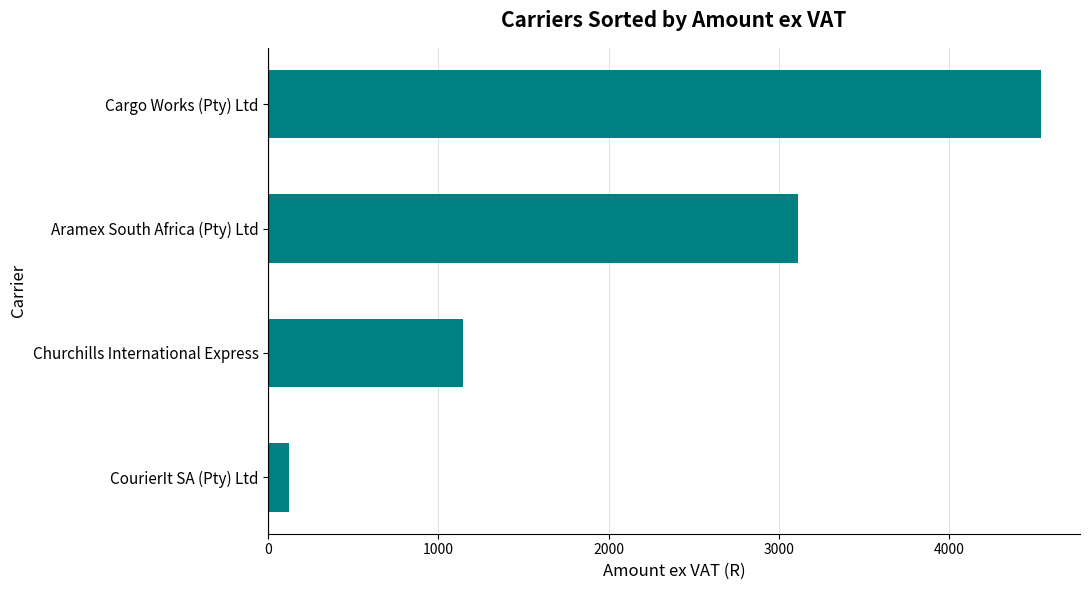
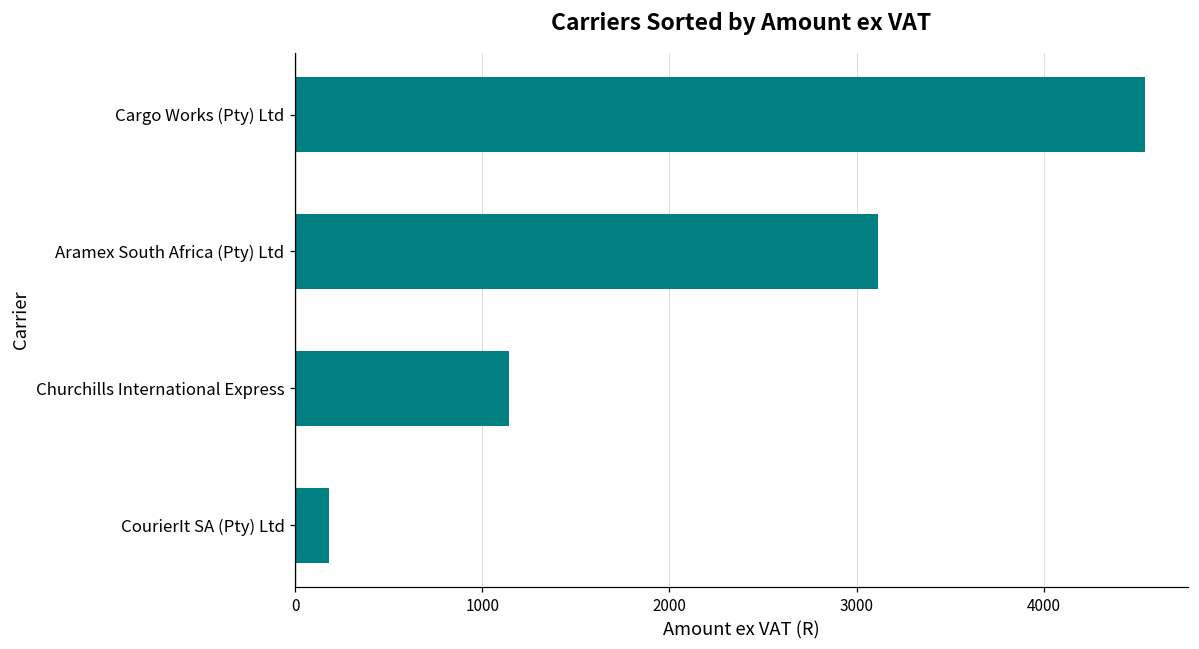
  {
    "Cargo Works (Pty) Ltd": 4540,
    "Aramex South Africa (Pty) Ltd": 3110,
    "Churchills International Express": 1140,
-   "CourierIt SA (Pty) Ltd": 120
+   "CourierIt SA (Pty) Ltd": 180
  }
